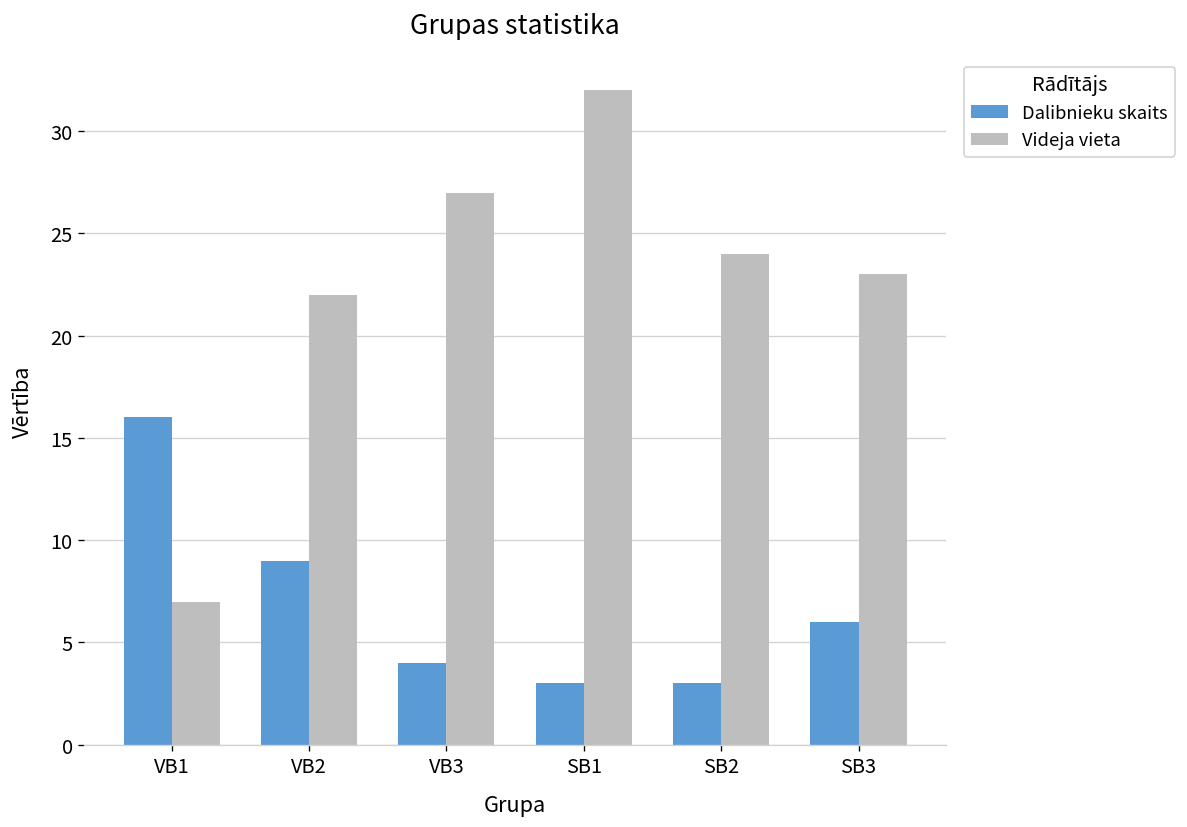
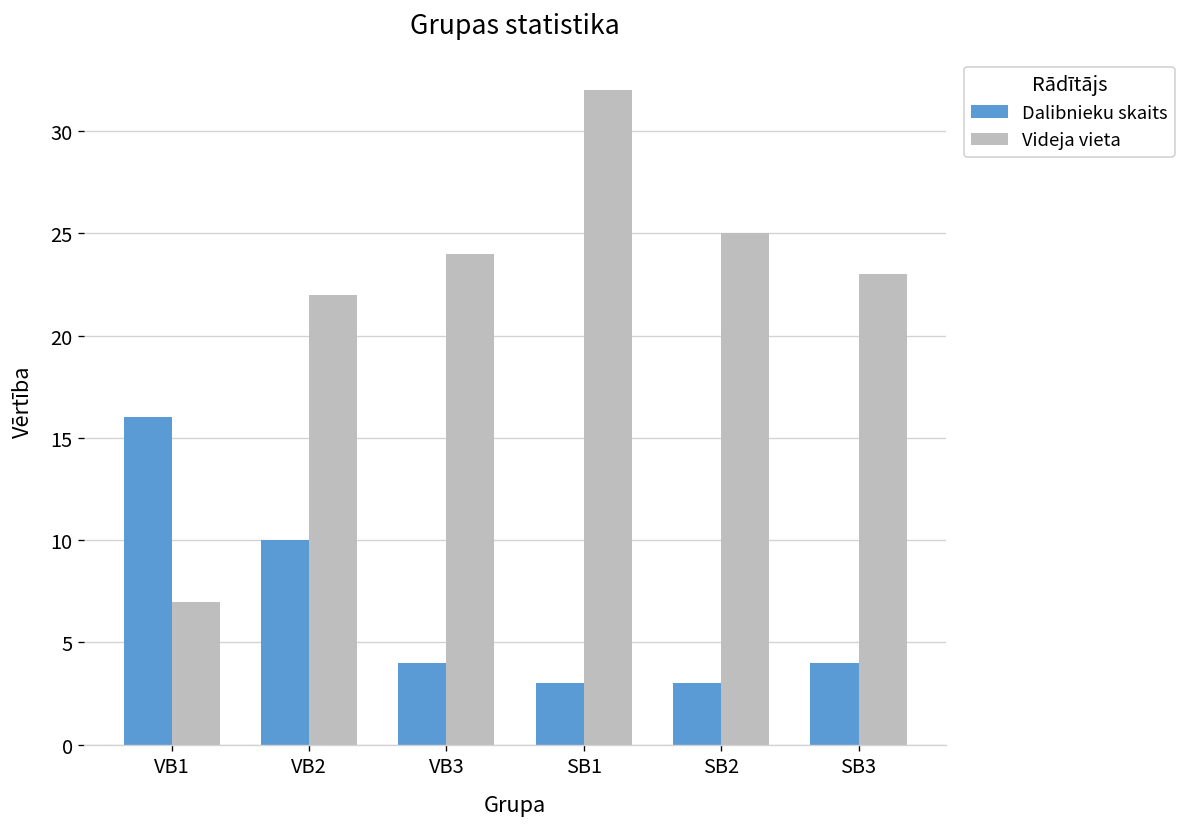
  {
    "Dalibnieku skaits": {
      "VB1": 16,
-     "VB2": 9,
+     "VB2": 10,
      "VB3": 4,
      "SB1": 3,
      "SB2": 3,
-     "SB3": 6
+     "SB3": 4
    },
    "Videja vieta": {
      "VB1": 7,
      "VB2": 22,
-     "VB3": 27,
+     "VB3": 24,
      "SB1": 32,
-     "SB2": 24,
+     "SB2": 25,
      "SB3": 23
    }
  }
